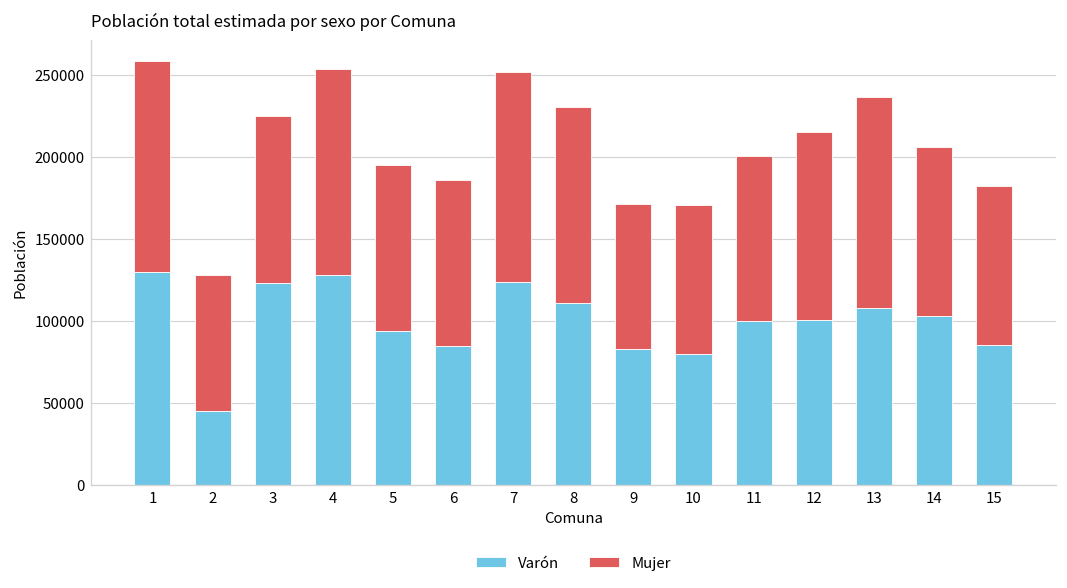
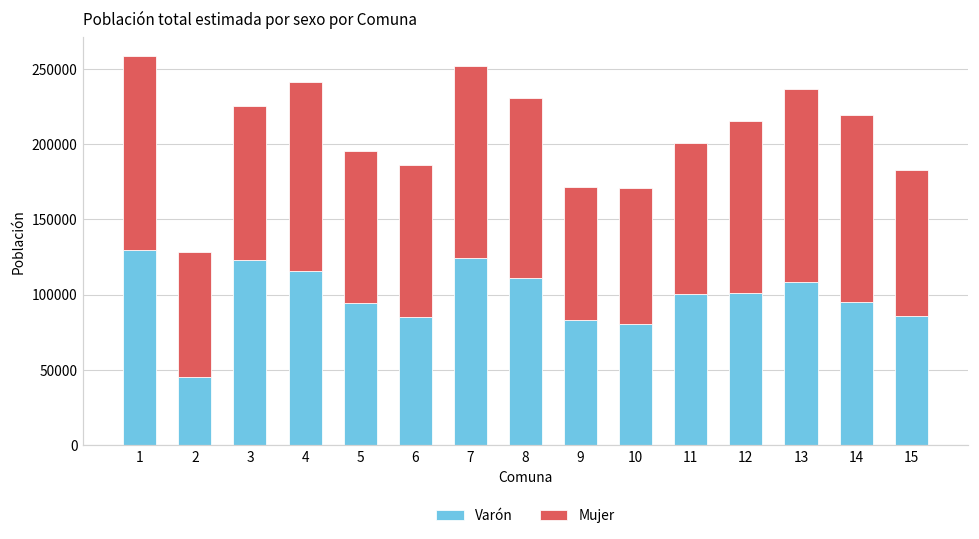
  {
    "Varón": {
      "1": 130000,
      "2": 45000,
      "3": 123000,
-     "4": 128000,
+     "4": 116000,
      "5": 94000,
      "6": 85000,
      "7": 124000,
      "8": 111000,
      "9": 83000,
      "10": 80000,
      "11": 100000,
      "12": 101000,
      "13": 108000,
-     "14": 103000,
+     "14": 95000,
      "15": 85000
    },
    "Mujer": {
      "1": 129000,
      "2": 83000,
      "3": 102000,
      "4": 125000,
      "5": 101000,
      "6": 101000,
      "7": 128000,
      "8": 119000,
      "9": 88000,
      "10": 91000,
      "11": 100000,
      "12": 114000,
      "13": 128000,
-     "14": 103000,
+     "14": 124000,
      "15": 97000
    }
  }
